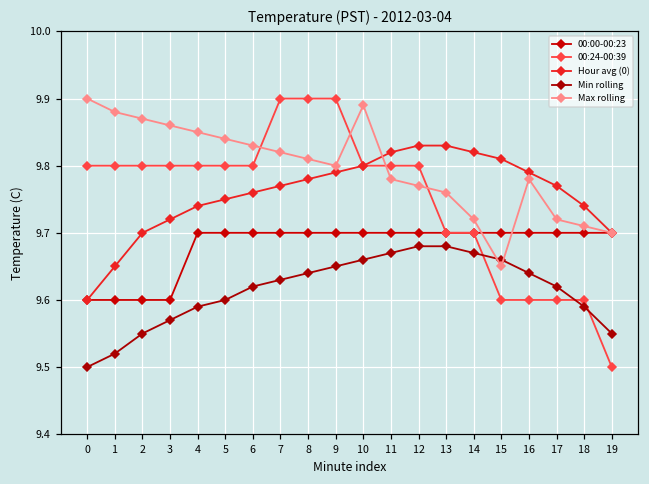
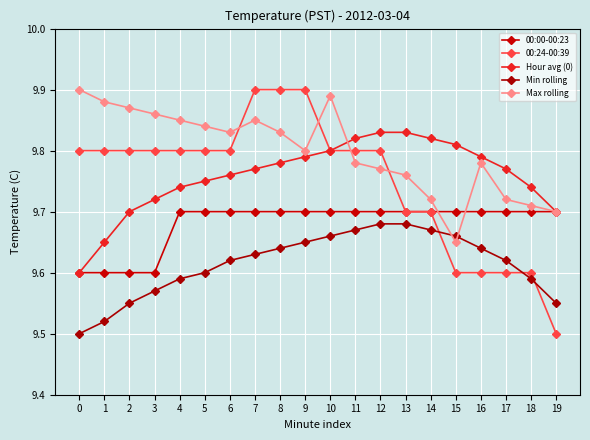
  {
    "Max rolling": {
      "0": 9.90,
      "1": 9.88,
      "2": 9.87,
      "3": 9.86,
      "4": 9.85,
      "5": 9.84,
      "6": 9.83,
-     "7": 9.82,
-     "8": 9.81,
+     "7": 9.85,
+     "8": 9.83,
      "9": 9.80,
      "10": 9.89,
      "11": 9.78,
      "12": 9.77,
      "13": 9.76,
      "14": 9.72,
      "15": 9.65,
      "16": 9.78,
      "17": 9.72,
      "18": 9.71
    }
  }
